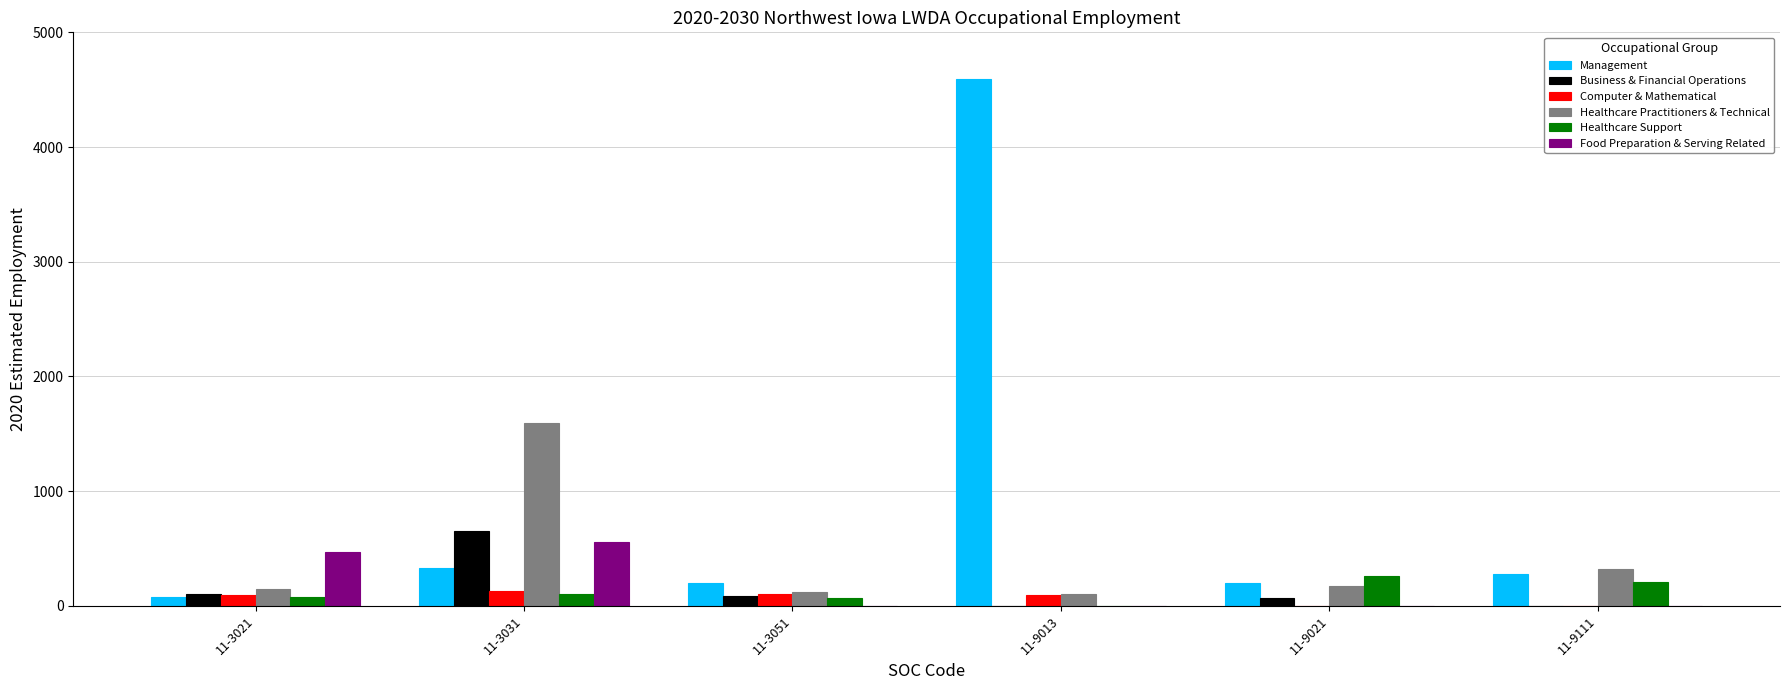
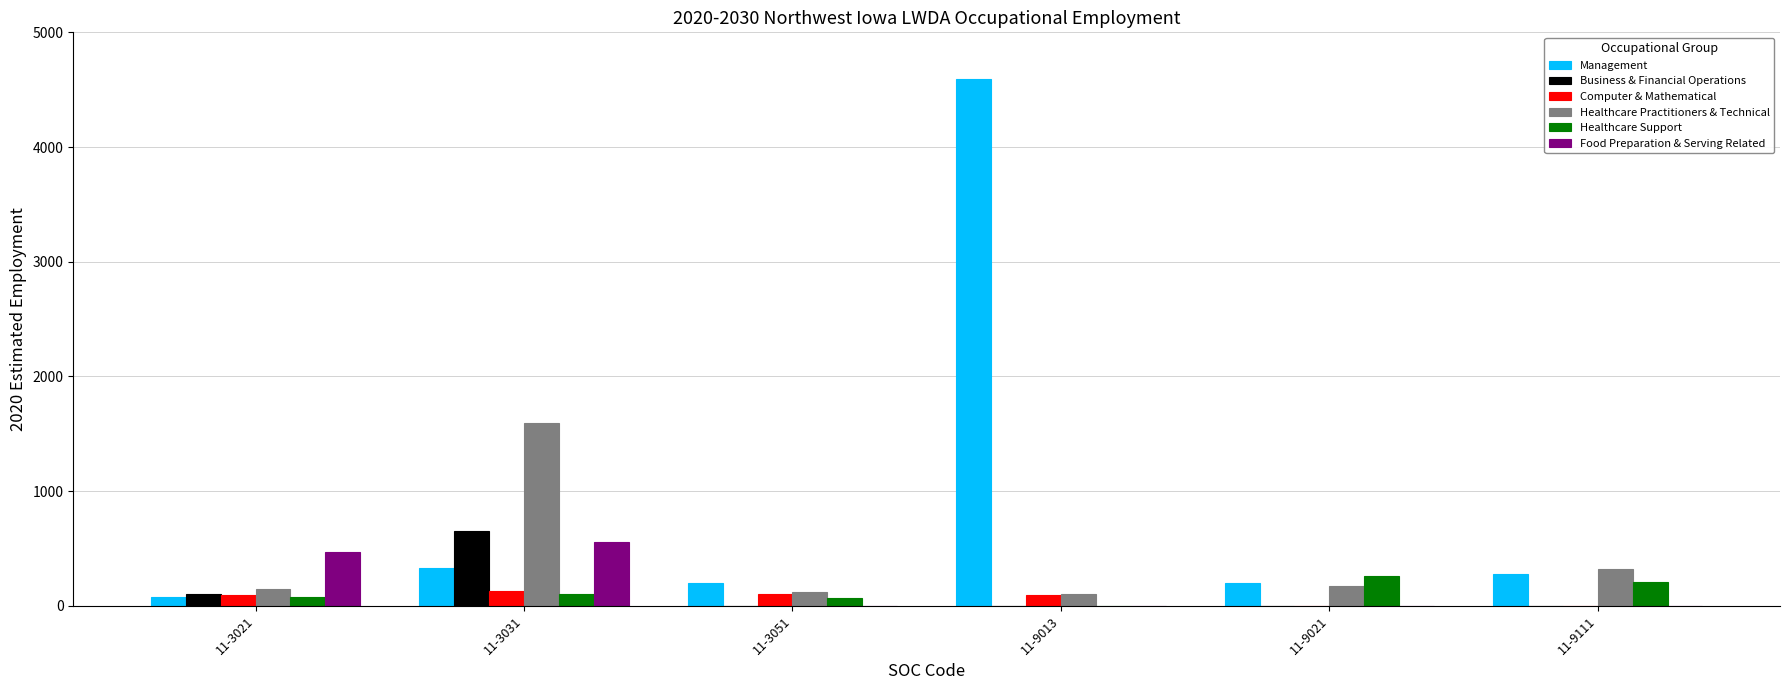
  {
    "Management": {
      "11-3021": 80,
      "11-3031": 330,
      "11-3051": 200,
      "11-9013": 4590,
      "11-9021": 200,
      "11-9111": 280
    },
    "Business & Financial Operations": {
      "11-3021": 110,
      "11-3031": 660,
-     "11-3051": 90,
+     "11-3051": 0,
      "11-9013": 0,
-     "11-9021": 70,
+     "11-9021": 0,
      "11-9111": 0
    },
    "Computer & Mathematical": {
      "11-3021": 100,
      "11-3031": 130,
      "11-3051": 110,
      "11-9013": 90,
      "11-9021": 0,
      "11-9111": 0
    },
    "Healthcare Practitioners & Technical": {
      "11-3021": 150,
      "11-3031": 1590,
      "11-3051": 120,
      "11-9013": 110,
      "11-9021": 170,
      "11-9111": 320
    },
    "Healthcare Support": {
      "11-3021": 80,
      "11-3031": 100,
      "11-3051": 70,
      "11-9013": 0,
      "11-9021": 260,
      "11-9111": 210
    },
    "Food Preparation & Serving Related": {
      "11-3021": 470,
      "11-3031": 560,
      "11-3051": 0,
      "11-9013": 0,
      "11-9021": 0,
      "11-9111": 0
    }
  }
